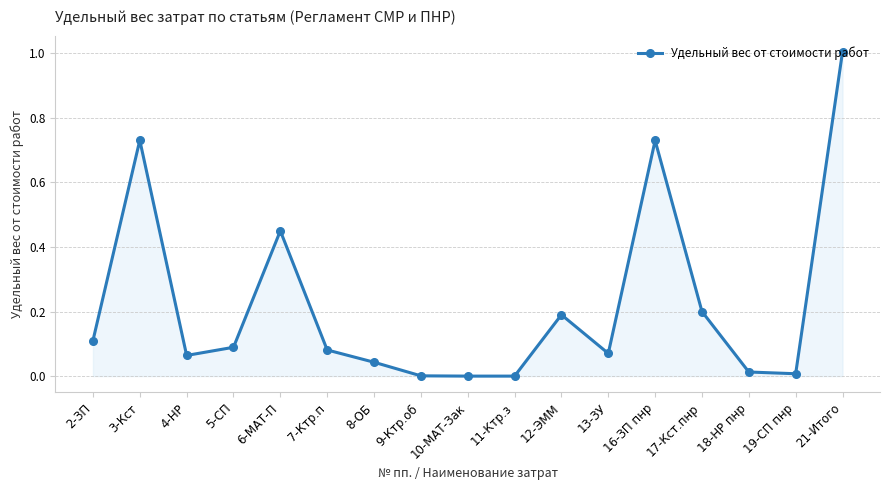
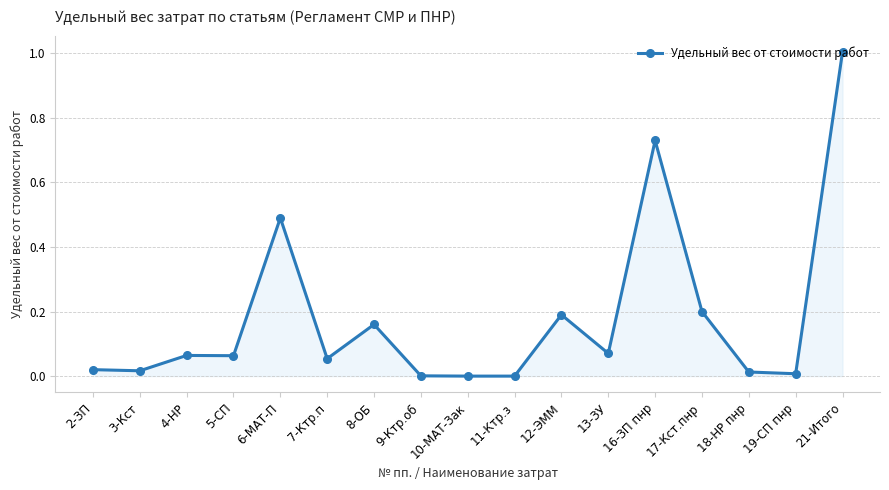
  {
-   "2-ЗП": 0.11,
-   "3-Кст": 0.73,
+   "2-ЗП": 0.02,
+   "3-Кст": 0.02,
    "4-НР": 0.06,
-   "5-СП": 0.09,
-   "6-МАТ-П": 0.45,
-   "7-Ктр.п": 0.08,
-   "8-ОБ": 0.04,
+   "5-СП": 0.06,
+   "6-МАТ-П": 0.49,
+   "7-Ктр.п": 0.05,
+   "8-ОБ": 0.16,
    "9-Ктр.об": 0.00,
    "10-МАТ-Зак": 0.00,
    "11-Ктр.з": 0.00,
    "12-ЭММ": 0.19,
    "13-ЗУ": 0.07,
    "16-ЗП пнр": 0.73,
    "17-Кст.пнр": 0.20,
    "18-НР пнр": 0.01,
    "19-СП пнр": 0.01,
    "21-Итого": 1.00
  }
